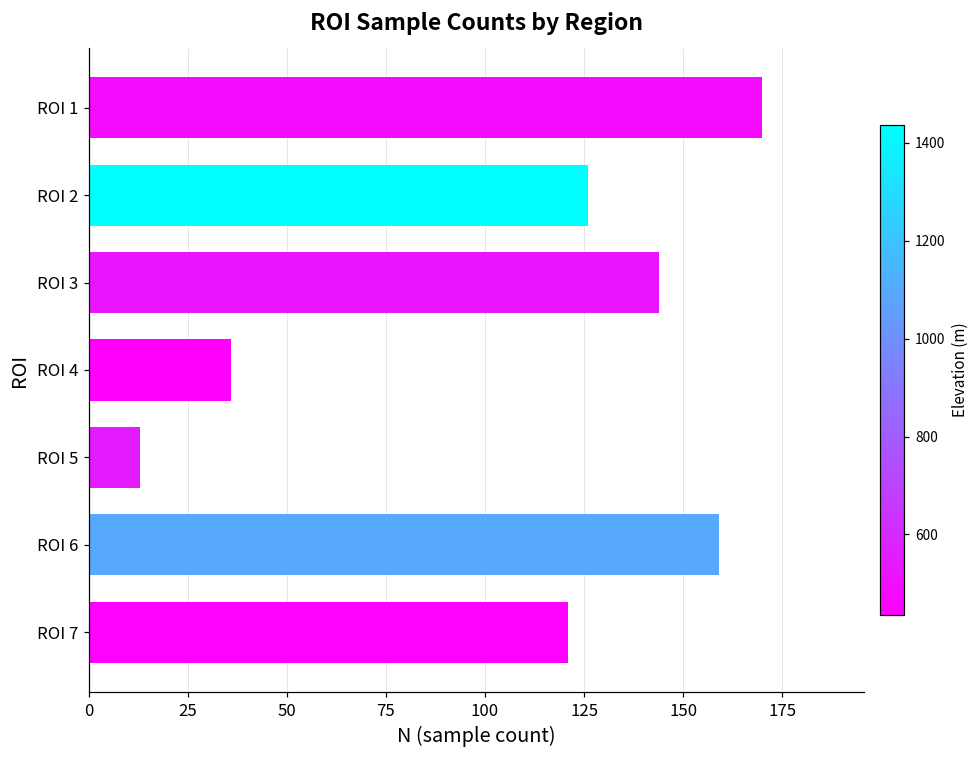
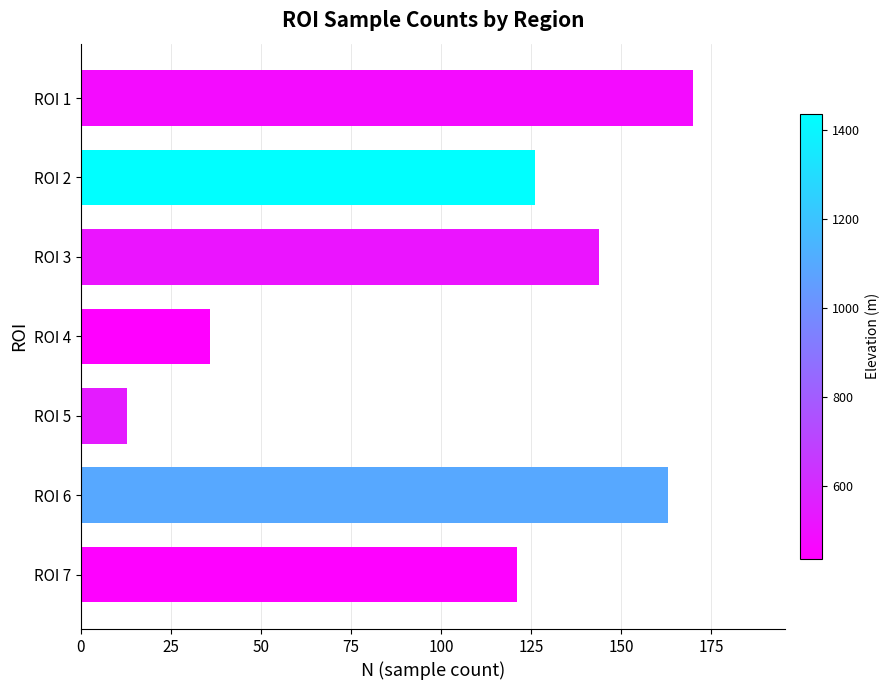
  {
    "ROI 1": 170,
    "ROI 2": 126,
    "ROI 3": 144,
    "ROI 4": 36,
    "ROI 5": 13,
-   "ROI 6": 159,
+   "ROI 6": 163,
    "ROI 7": 121
  }
